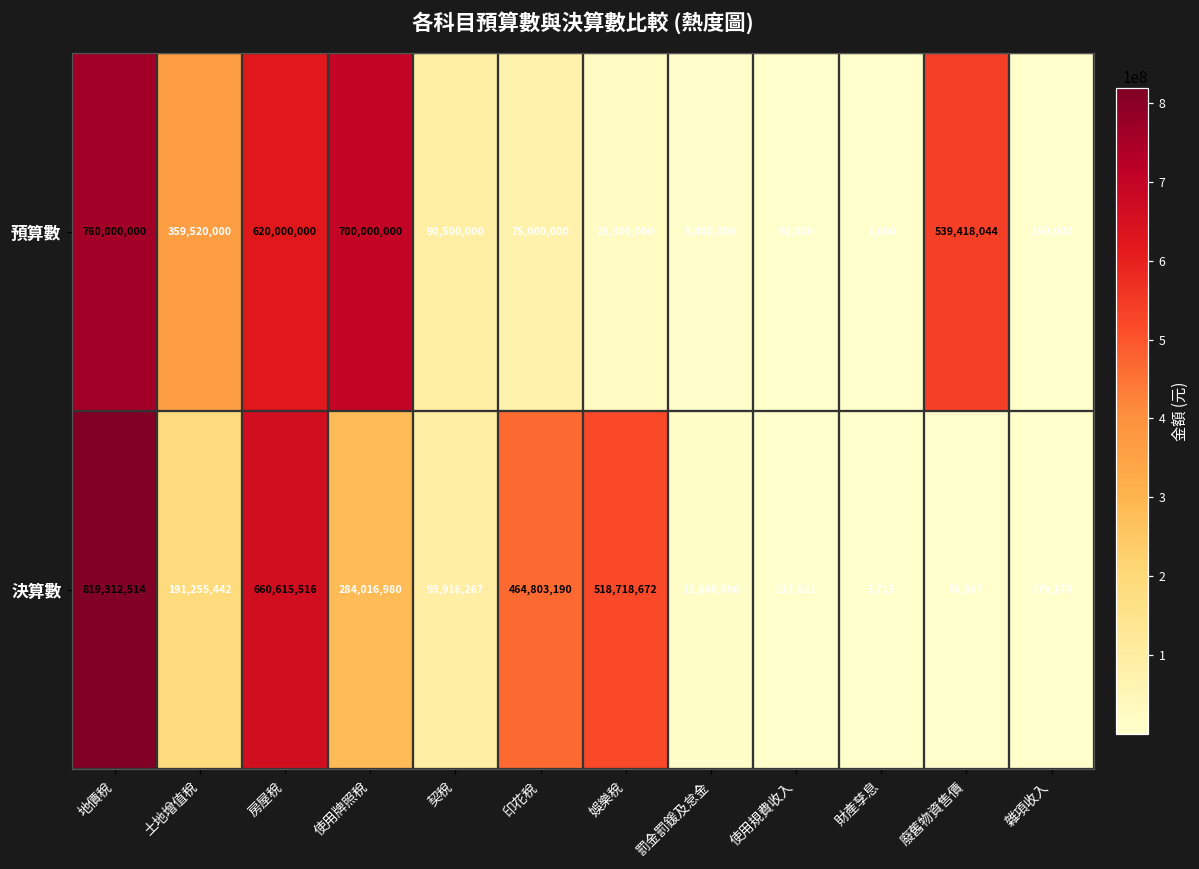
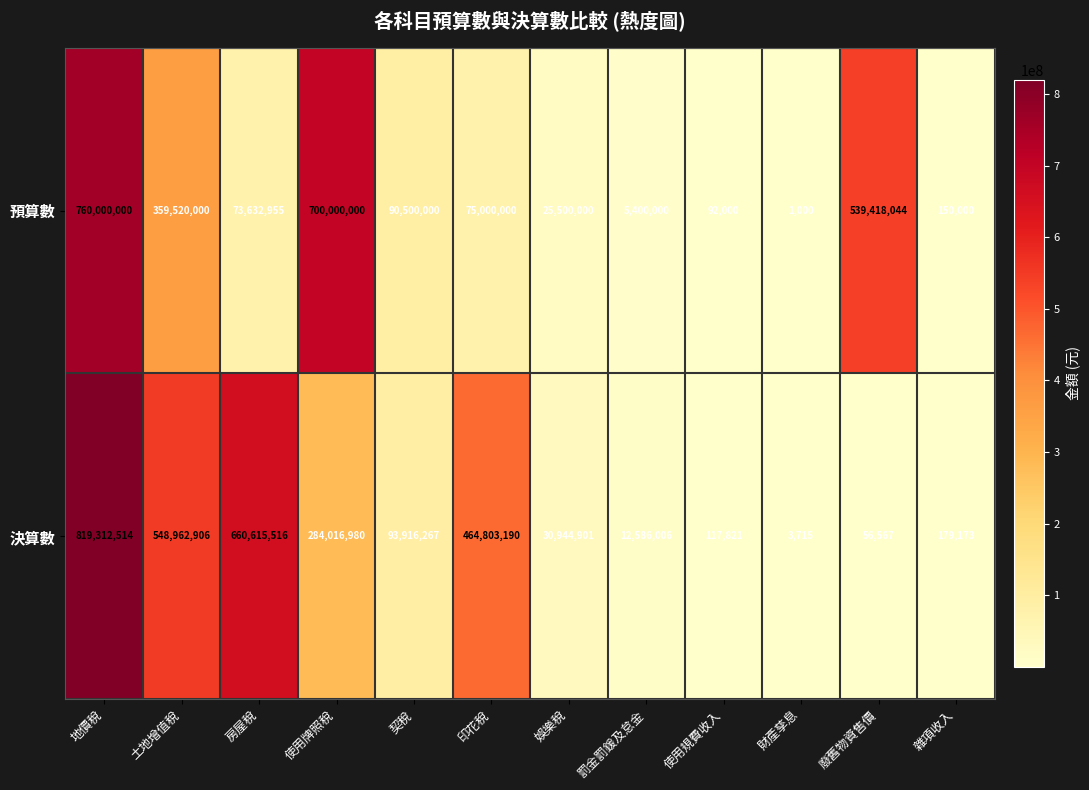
  {
    "預算數": {
      "地價稅": "760,000,000",
      "土地增值稅": "359,520,000",
-     "房屋稅": "620,000,000",
+     "房屋稅": "73,632,955",
      "使用牌照稅": "700,000,000",
      "契稅": "90,500,000",
      "印花稅": "75,000,000",
      "娛樂稅": "25,500,000",
      "罰金罰鍰及怠金": "5,400,000",
      "使用規費收入": "92,000",
      "財產孳息": "1,000",
      "廢舊物資售價": "539,418,044",
      "雜項收入": "150,000"
    },
    "決算數": {
      "地價稅": "819,312,514",
-     "土地增值稅": "191,255,442",
+     "土地增值稅": "548,962,906",
      "房屋稅": "660,615,516",
      "使用牌照稅": "284,016,980",
      "契稅": "93,916,267",
      "印花稅": "464,803,190",
-     "娛樂稅": "518,718,672",
+     "娛樂稅": "30,944,901",
      "罰金罰鍰及怠金": "12,586,006",
      "使用規費收入": "117,821",
      "財產孳息": "3,715",
      "廢舊物資售價": "56,567",
      "雜項收入": "179,173"
    }
  }
